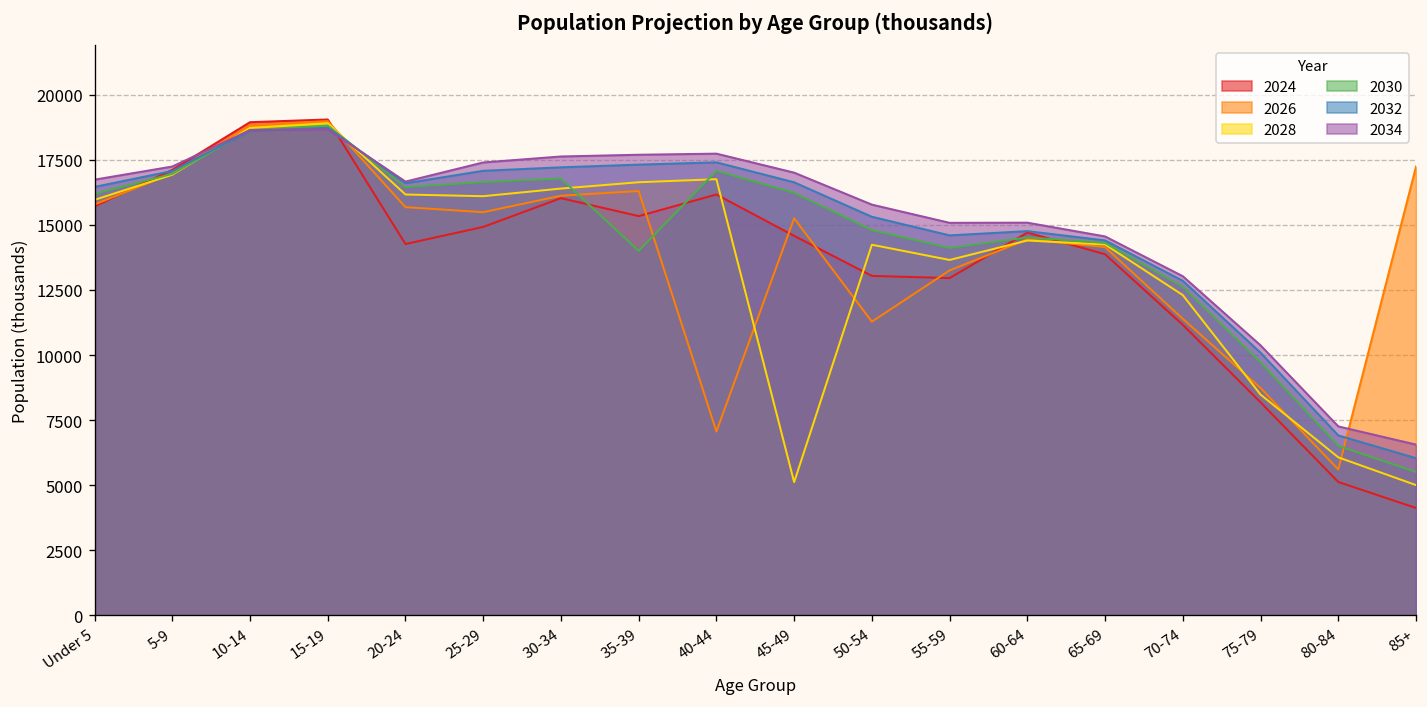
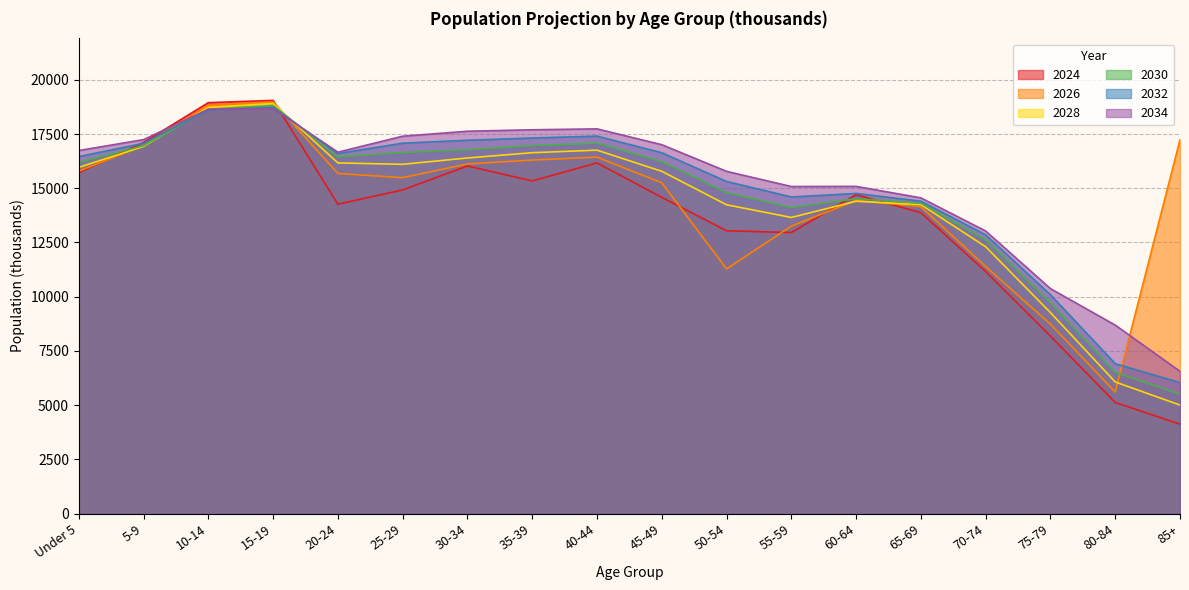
  {
    "2024": {
      "20-24": 14300,
      "25-29": 14900,
      "35-39": 15300,
      "40-44": 16200,
      "45-49": 14600,
      "50-54": 13000,
      "55-59": 13000,
      "65-69": 13900,
      "70-74": 11200,
      "75-79": 8200,
      "80-84": 5100,
      "85+": 4100
    },
    "2026": {
      "20-24": 15700,
      "25-29": 15500,
      "35-39": 16300,
-     "40-44": 7100,
+     "40-44": 16400,
      "45-49": 15300,
      "50-54": 11300,
      "55-59": 13300,
      "70-74": 11400,
      "75-79": 8700,
      "80-84": 5600,
      "85+": 17200
    },
    "2028": {
      "Under 5": 16000,
      "20-24": 16200,
      "25-29": 16100,
      "30-34": 16400,
      "35-39": 16600,
      "40-44": 16800,
-     "45-49": 5100,
+     "45-49": 15800,
      "50-54": 14200,
      "55-59": 13700,
      "70-74": 12300,
-     "75-79": 8500,
+     "75-79": 9300,
      "80-84": 6100,
      "85+": 5000
    },
    "2030": {
      "Under 5": 16200,
      "20-24": 16500,
      "25-29": 16600,
      "30-34": 16800,
-     "35-39": 14000,
+     "35-39": 17000,
      "40-44": 17100,
      "45-49": 16200,
      "50-54": 14800,
      "55-59": 14100,
      "70-74": 12600,
      "75-79": 9700,
      "80-84": 6500,
      "85+": 5500
    },
    "2032": {
      "Under 5": 16500,
      "25-29": 17100,
      "30-34": 17200,
      "35-39": 17300,
      "40-44": 17400,
      "45-49": 16600,
      "50-54": 15300,
      "55-59": 14600,
      "70-74": 12900,
      "75-79": 10100,
      "80-84": 6900,
      "85+": 6000
    },
    "2034": {
      "Under 5": 16700,
      "5-9": 17200,
      "25-29": 17400,
      "30-34": 17600,
      "35-39": 17700,
      "40-44": 17700,
      "45-49": 17000,
      "50-54": 15800,
      "55-59": 15100,
      "60-64": 15100,
      "65-69": 14600,
      "70-74": 13000,
      "75-79": 10400,
-     "80-84": 7300,
+     "80-84": 8700,
      "85+": 6600
    }
  }
